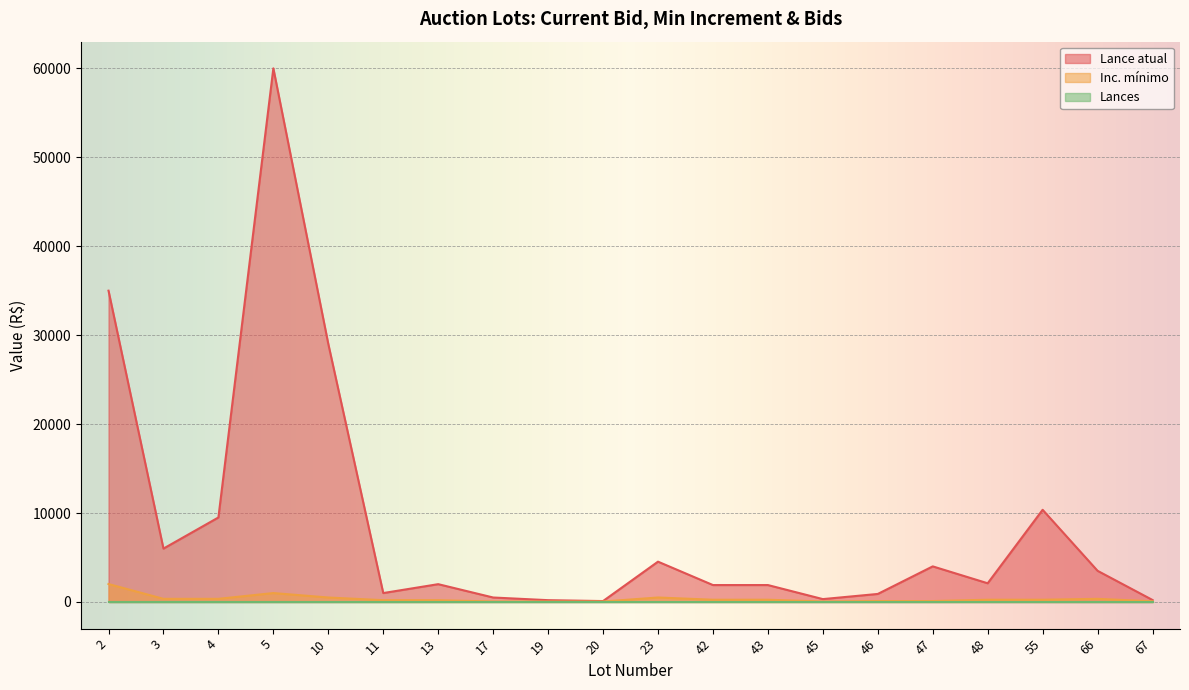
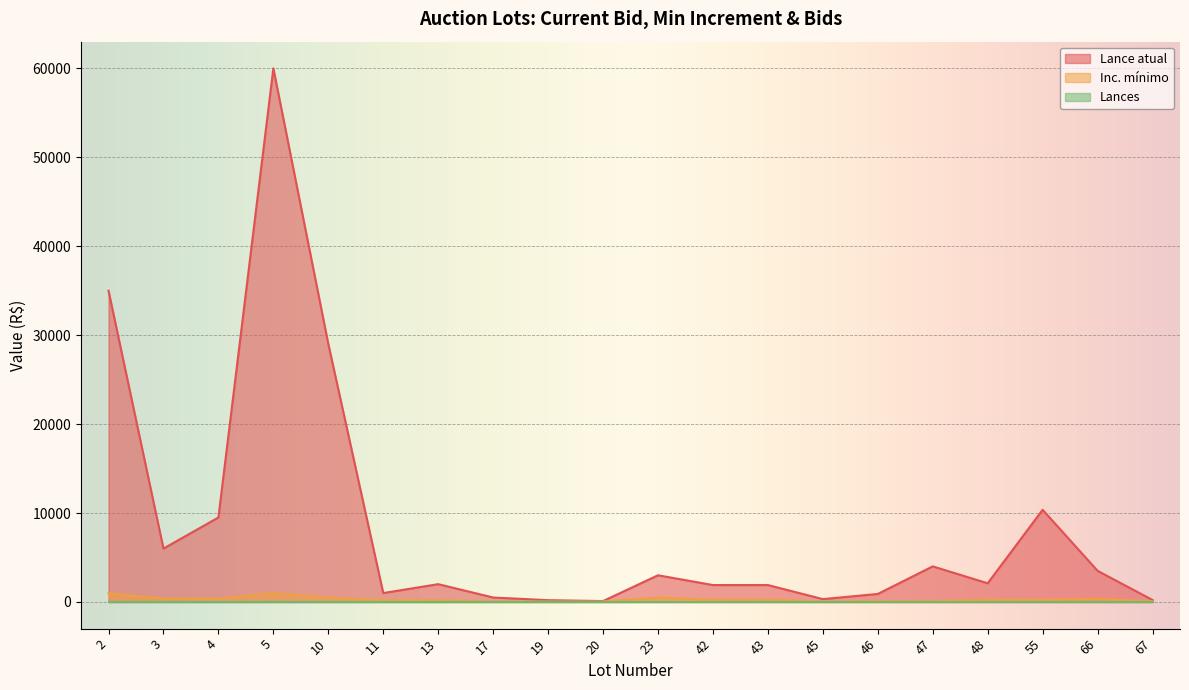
  {
    "Lance atual": {
      "2": 35000,
      "3": 6000,
      "4": 10000,
      "5": 60000,
      "10": 29000,
      "11": 1000,
      "13": 2000,
      "17": 1000,
-     "23": 5000,
+     "23": 3000,
      "42": 2000,
      "43": 2000,
      "46": 1000,
      "47": 4000,
      "48": 2000,
      "55": 10000,
      "66": 4000
    },
    "Inc. mínimo": {
-     "2": 2000,
+     "2": 1000,
      "3": 0,
      "4": 0,
      "5": 1000,
      "10": 1000,
      "23": 1000,
      "66": 0
    },
    "Lances": {
      "2": 0,
      "3": 0,
      "4": 0,
      "5": 0,
      "10": 0,
      "23": 0,
      "66": 0
    }
  }
